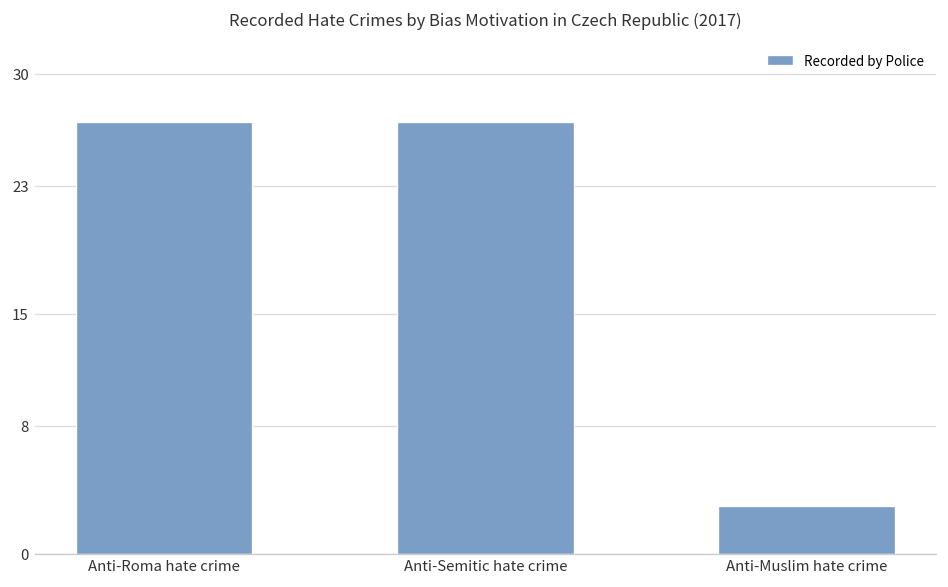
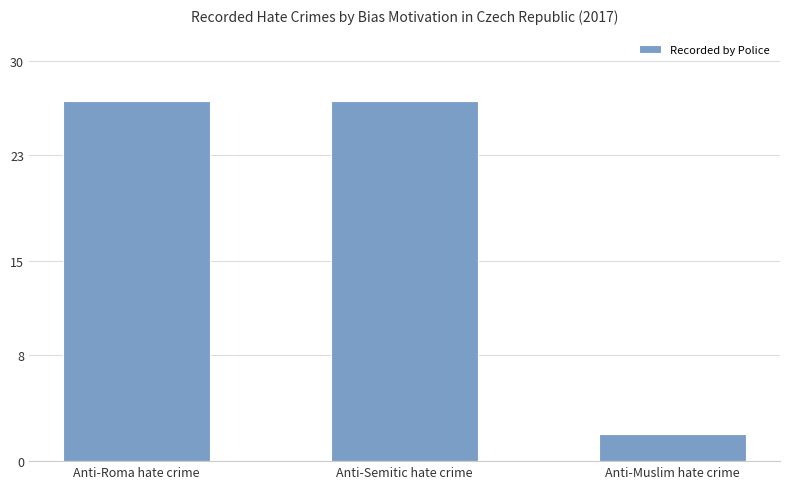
  {
    "Anti-Roma hate crime": 27,
    "Anti-Semitic hate crime": 27,
-   "Anti-Muslim hate crime": 3
+   "Anti-Muslim hate crime": 2
  }
